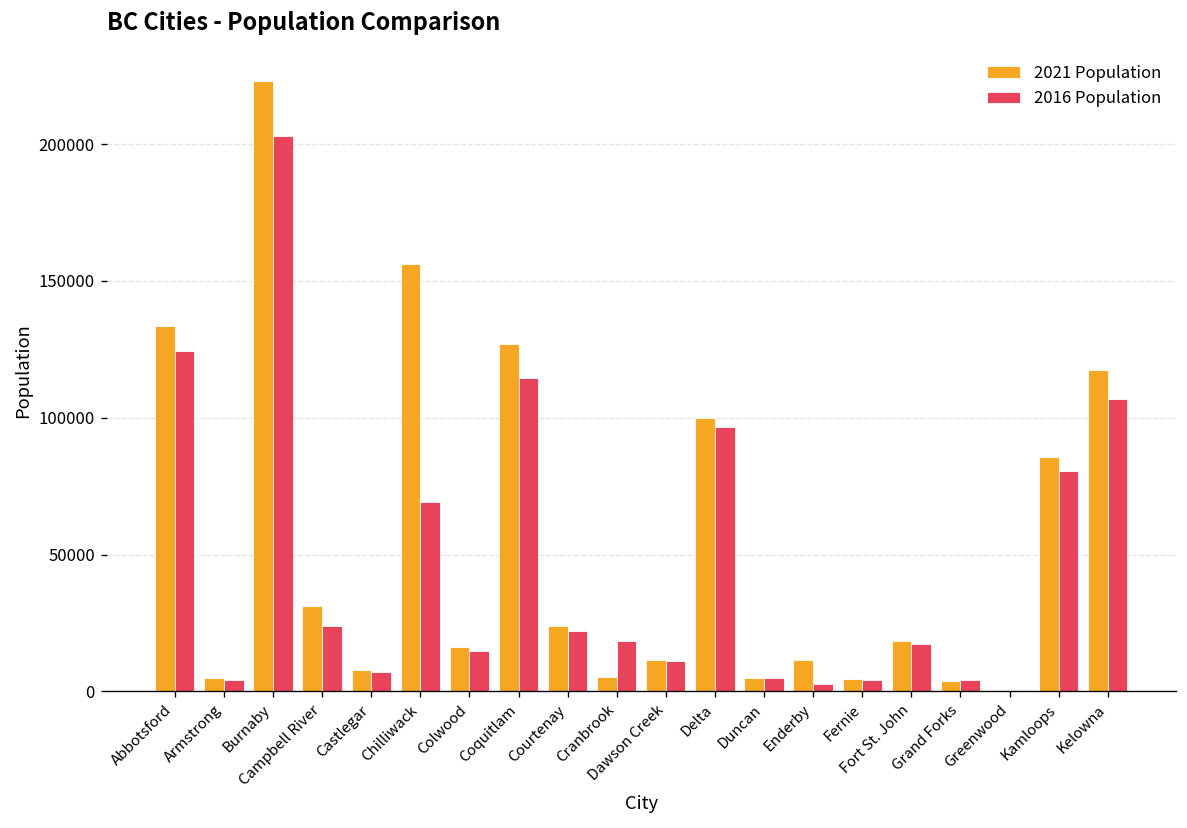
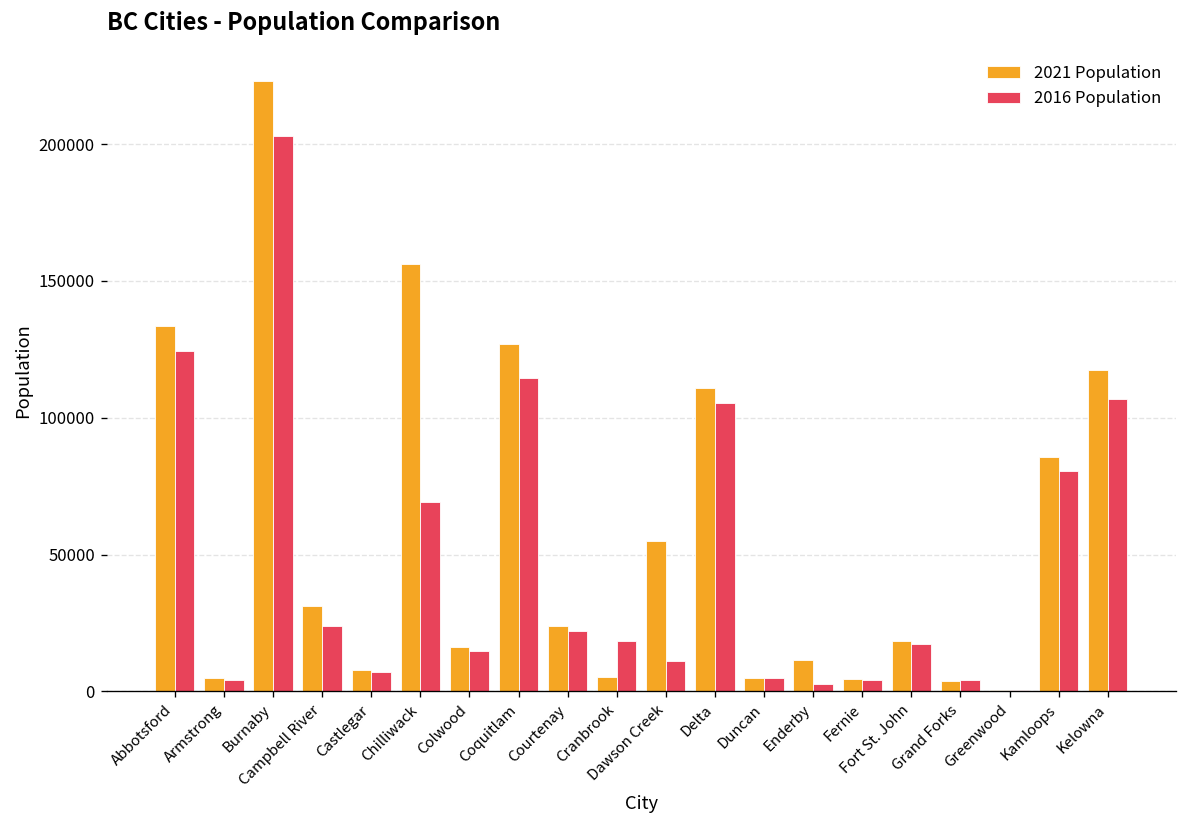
  {
    "2021 Population": {
      "Abbotsford": 133000,
      "Armstrong": 5000,
      "Burnaby": 223000,
      "Campbell River": 31000,
      "Castlegar": 8000,
      "Chilliwack": 156000,
      "Colwood": 16000,
      "Coquitlam": 127000,
      "Courtenay": 24000,
      "Cranbrook": 5000,
-     "Dawson Creek": 12000,
-     "Delta": 100000,
+     "Dawson Creek": 55000,
+     "Delta": 111000,
      "Duncan": 5000,
      "Enderby": 12000,
      "Fernie": 4000,
      "Fort St. John": 19000,
      "Grand Forks": 4000,
      "Kamloops": 86000,
      "Kelowna": 117000
    },
    "2016 Population": {
      "Abbotsford": 124000,
      "Armstrong": 4000,
      "Burnaby": 203000,
      "Campbell River": 24000,
      "Castlegar": 7000,
      "Chilliwack": 69000,
      "Colwood": 15000,
      "Coquitlam": 115000,
      "Courtenay": 22000,
      "Cranbrook": 18000,
      "Dawson Creek": 11000,
-     "Delta": 97000,
+     "Delta": 105000,
      "Duncan": 5000,
      "Enderby": 3000,
      "Fernie": 4000,
      "Fort St. John": 17000,
      "Grand Forks": 4000,
      "Kamloops": 80000,
      "Kelowna": 107000
    }
  }
